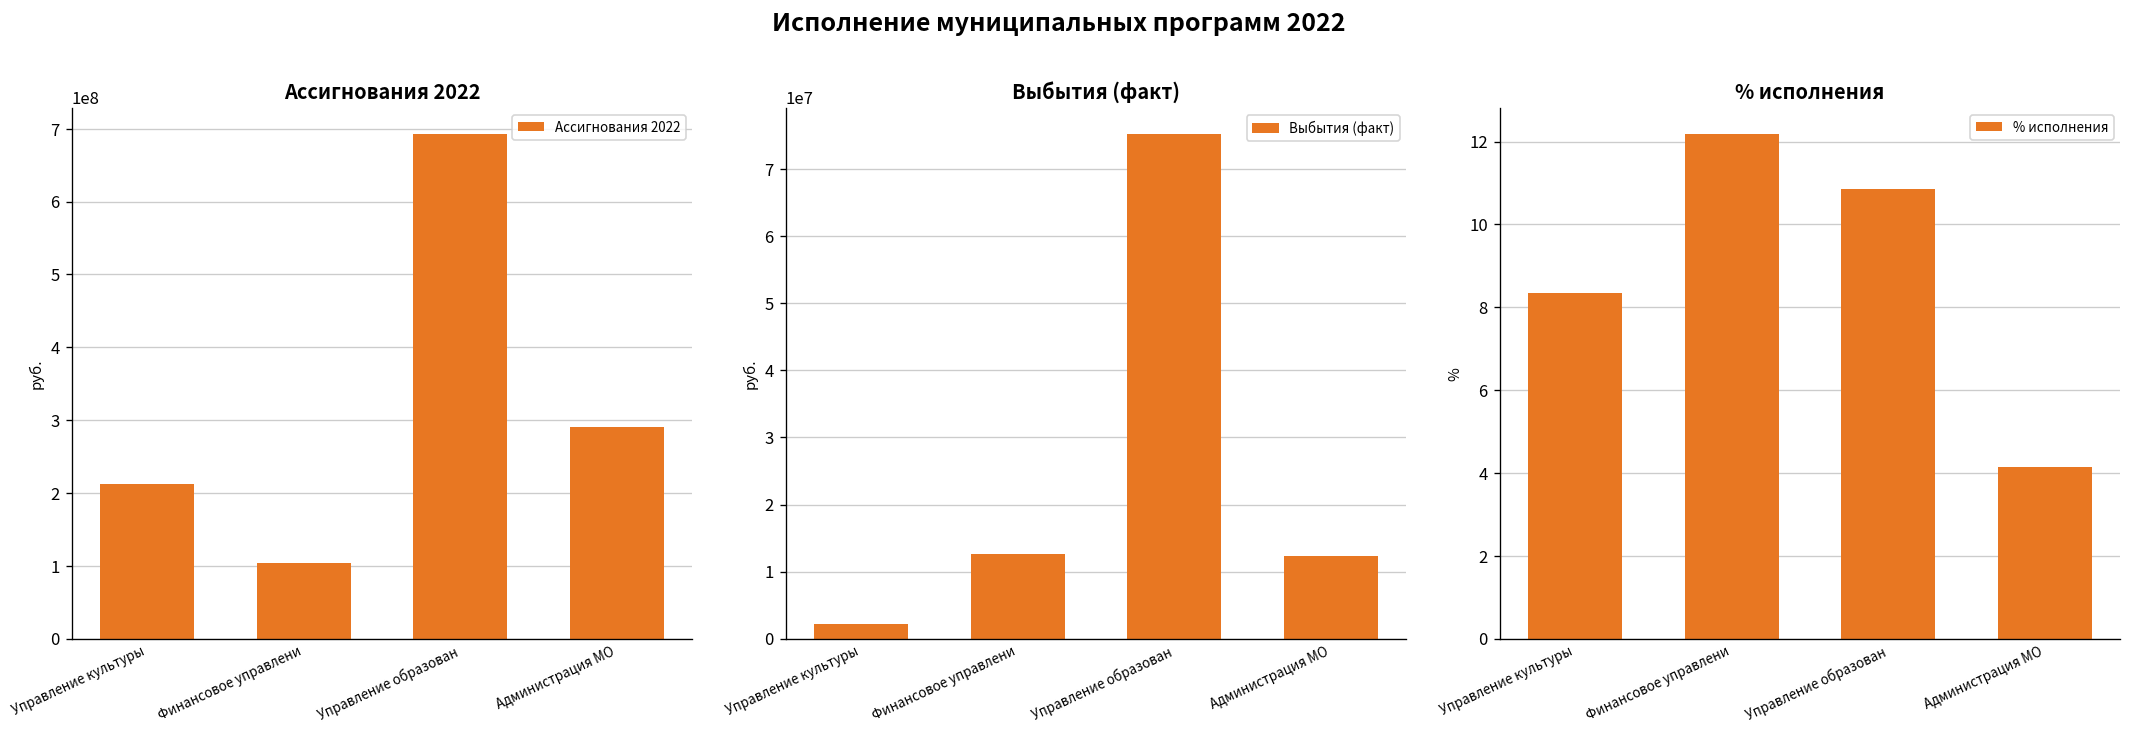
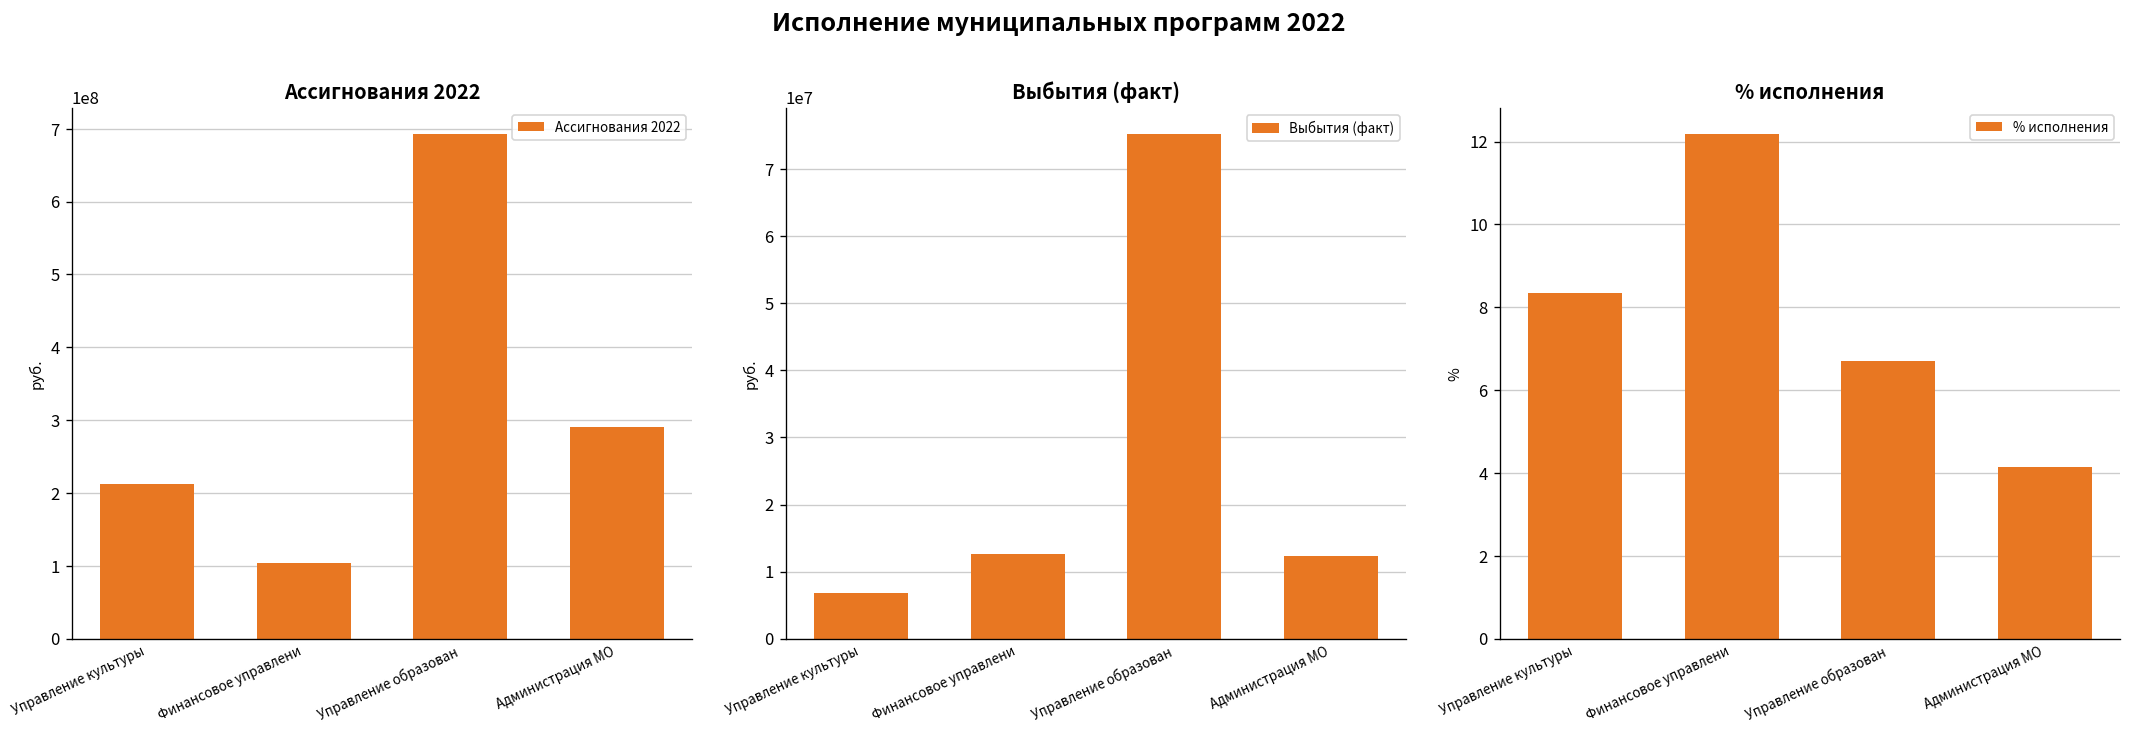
  {
    "Ассигнования 2022": {
      "Управление культуры": 210000000,
      "Финансовое управлени": 100000000,
      "Управление образован": 690000000,
      "Администрация МО": 290000000
    },
    "Выбытия (факт)": {
-     "Управление культуры": 2000000,
+     "Управление культуры": 7000000,
      "Финансовое управлени": 13000000,
      "Управление образован": 75000000,
      "Администрация МО": 12000000
    },
    "% исполнения": {
      "Управление культуры": 8.4,
      "Финансовое управлени": 12.2,
-     "Управление образован": 10.9,
+     "Управление образован": 6.7,
      "Администрация МО": 4.2
    }
  }
